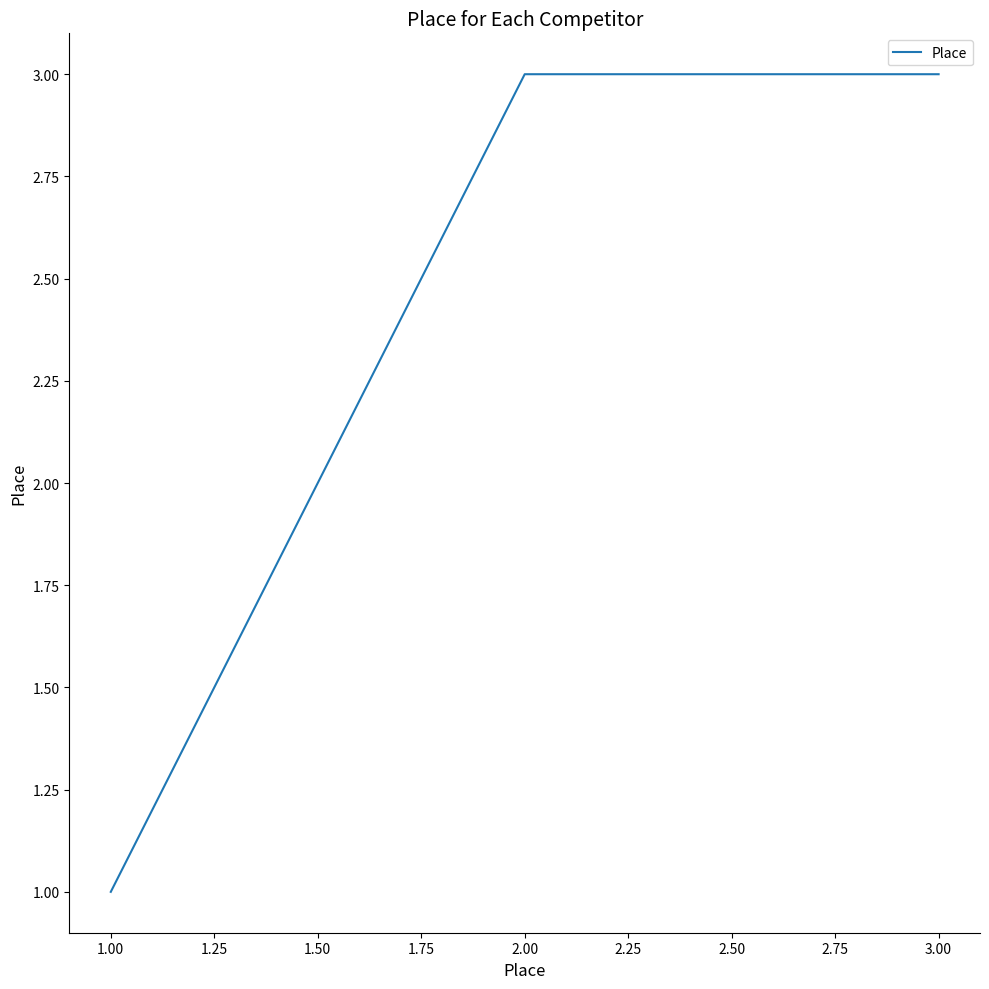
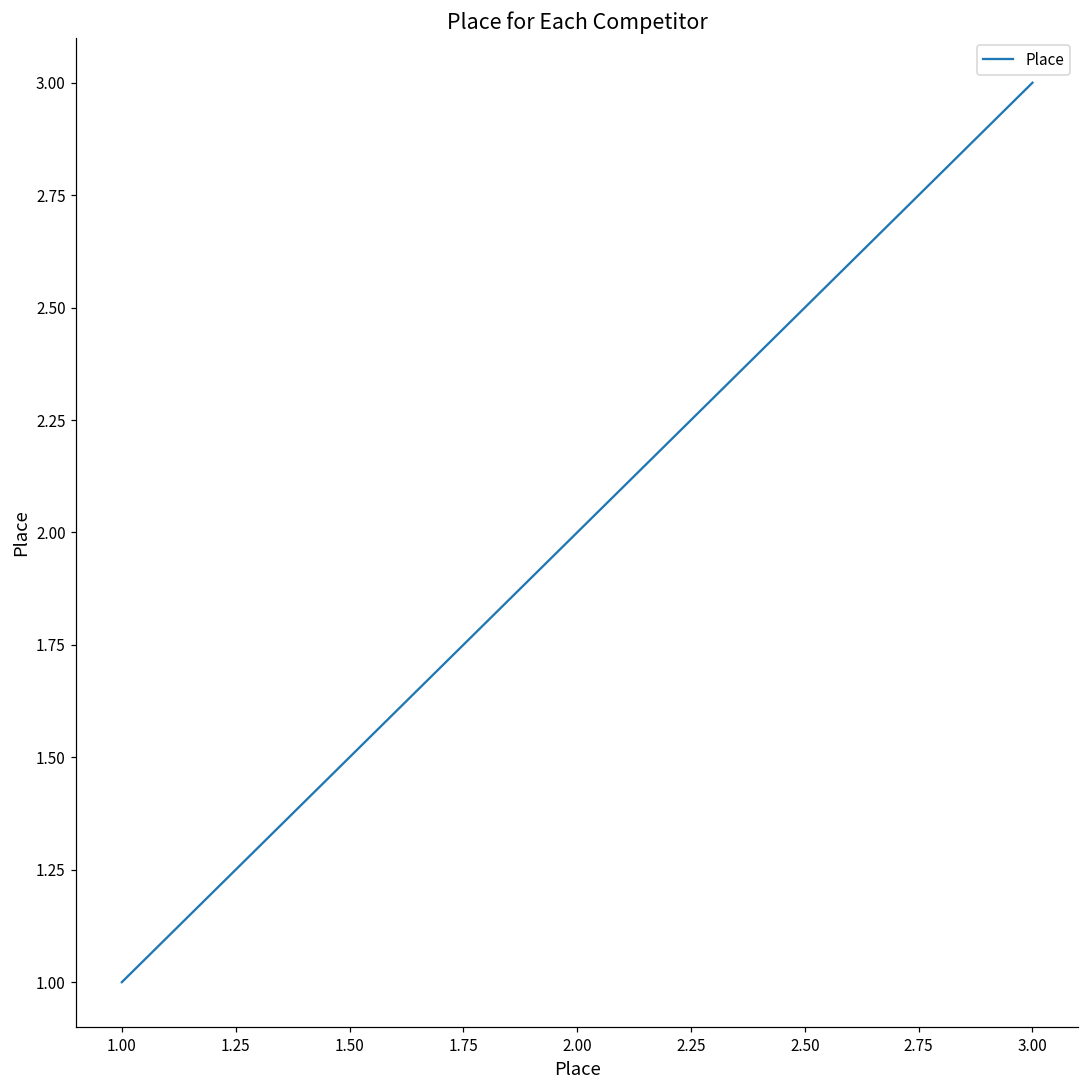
  {
    "1.00": 1,
-   "2.00": 3,
+   "2.00": 2,
    "3.00": 3
  }
